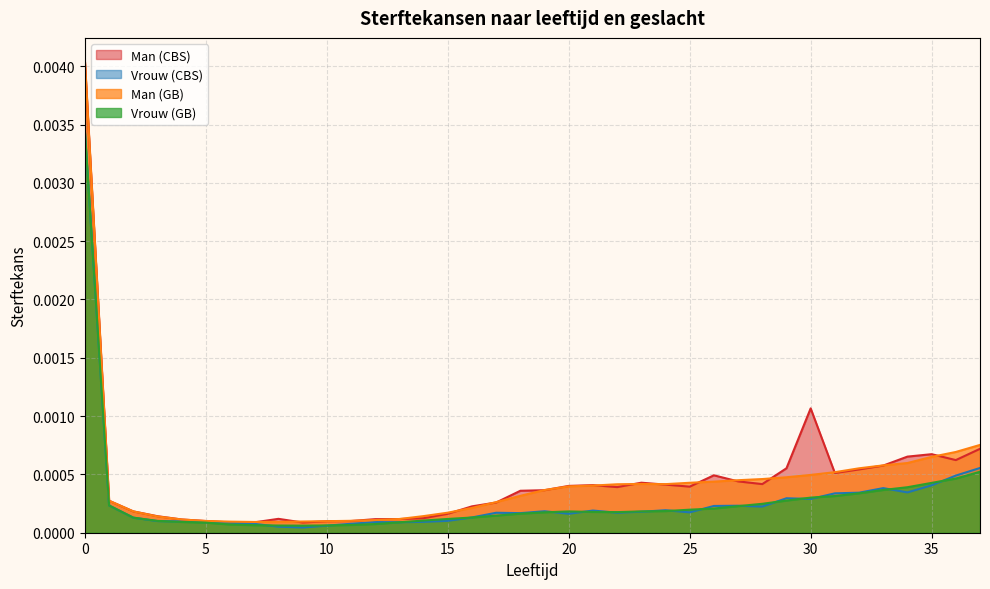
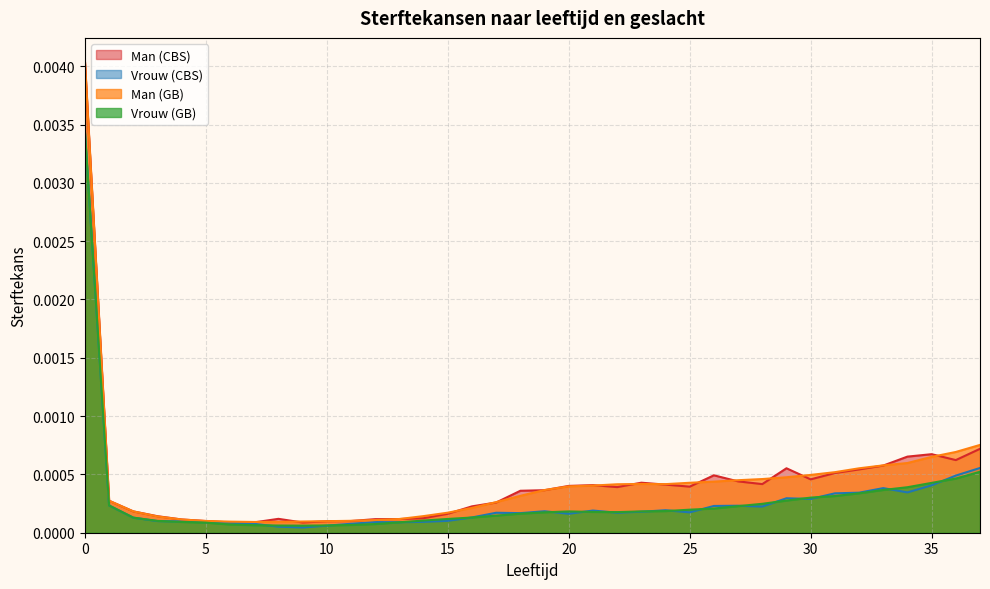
  {
    "Man (CBS)": {
      "25": 0.00040,
-     "30": 0.00107,
+     "30": 0.00046,
      "35": 0.00067
    },
    "Vrouw (CBS)": {
      "25": 0.00017
    },
    "Man (GB)": {
      "25": 0.00043,
      "30": 0.00050,
      "35": 0.00065
    },
    "Vrouw (GB)": {
      "25": 0.00020
    }
  }
